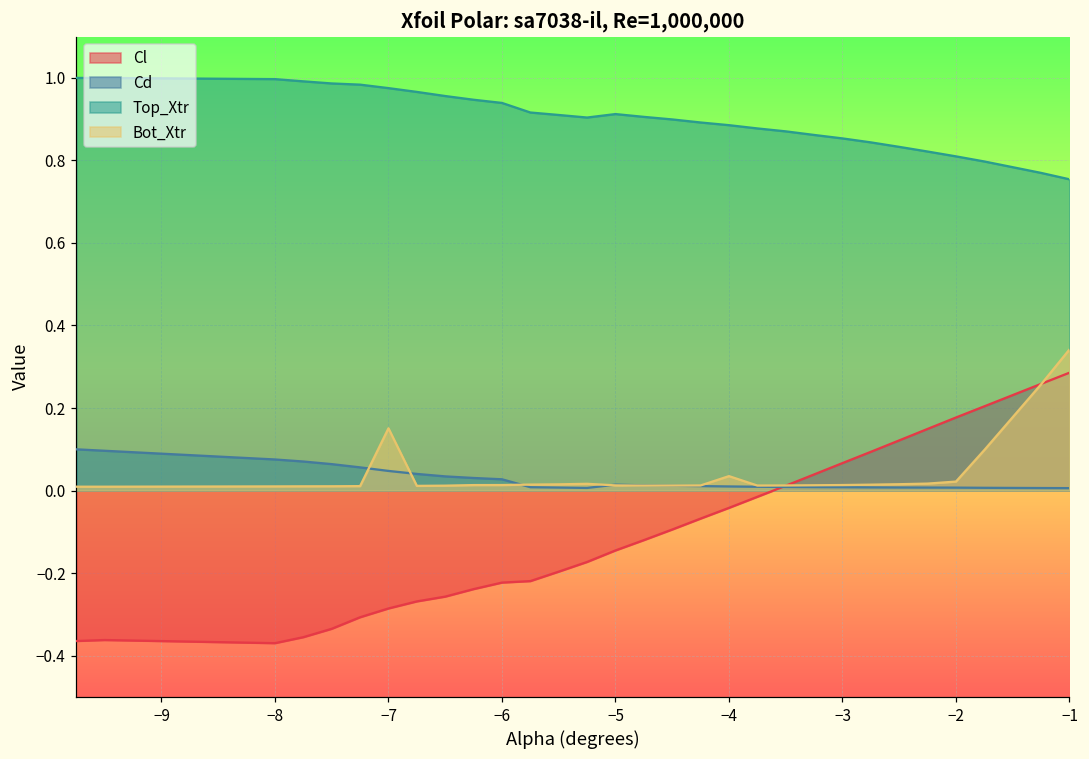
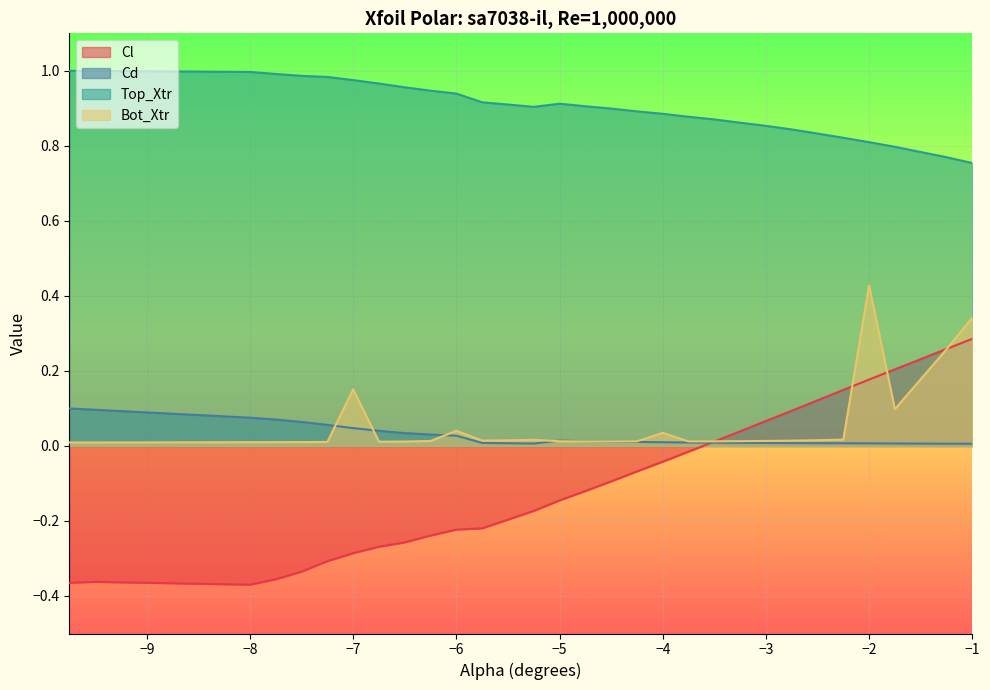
  {
    "Bot_Xtr": {
      "−8": 0.01,
      "−7": 0.15,
-     "−6": 0.01,
+     "−6": 0.04,
      "−4": 0.03,
-     "−2": 0.02,
+     "−2": 0.43,
      "−1": 0.34
    }
  }
